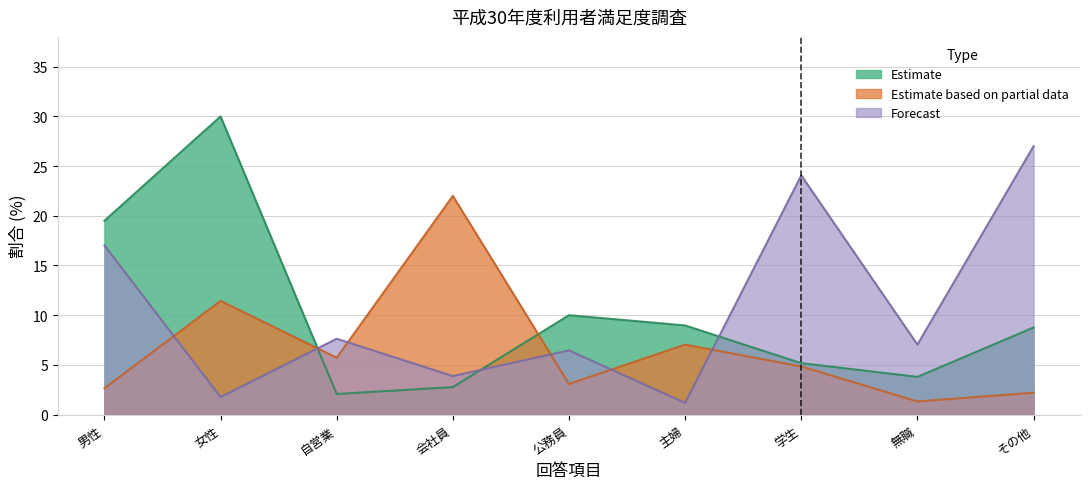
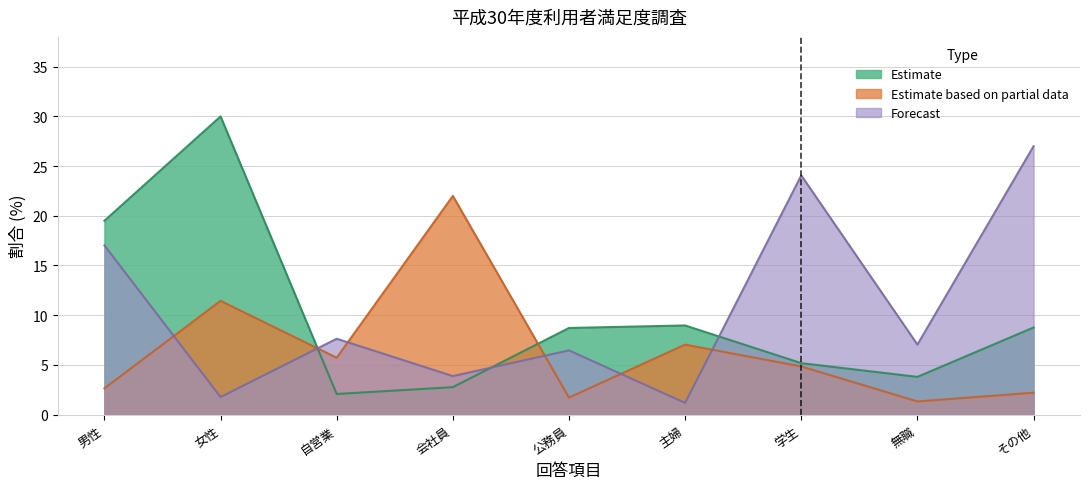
  {
    "Estimate": {
      "男性": 20,
      "女性": 30,
      "自営業": 2,
      "会社員": 3,
-     "公務員": 10,
+     "公務員": 9,
      "主婦": 9,
      "学生": 5,
      "無職": 4,
      "その他": 9
    },
    "Estimate based on partial data": {
      "男性": 3,
      "女性": 11,
      "自営業": 6,
      "会社員": 22,
-     "公務員": 3,
+     "公務員": 2,
      "主婦": 7,
      "学生": 5,
      "無職": 1,
      "その他": 2
    },
    "Forecast": {
      "男性": 17,
      "女性": 2,
      "自営業": 8,
      "会社員": 4,
      "公務員": 6,
      "主婦": 1,
      "学生": 24,
      "無職": 7,
      "その他": 27
    }
  }
